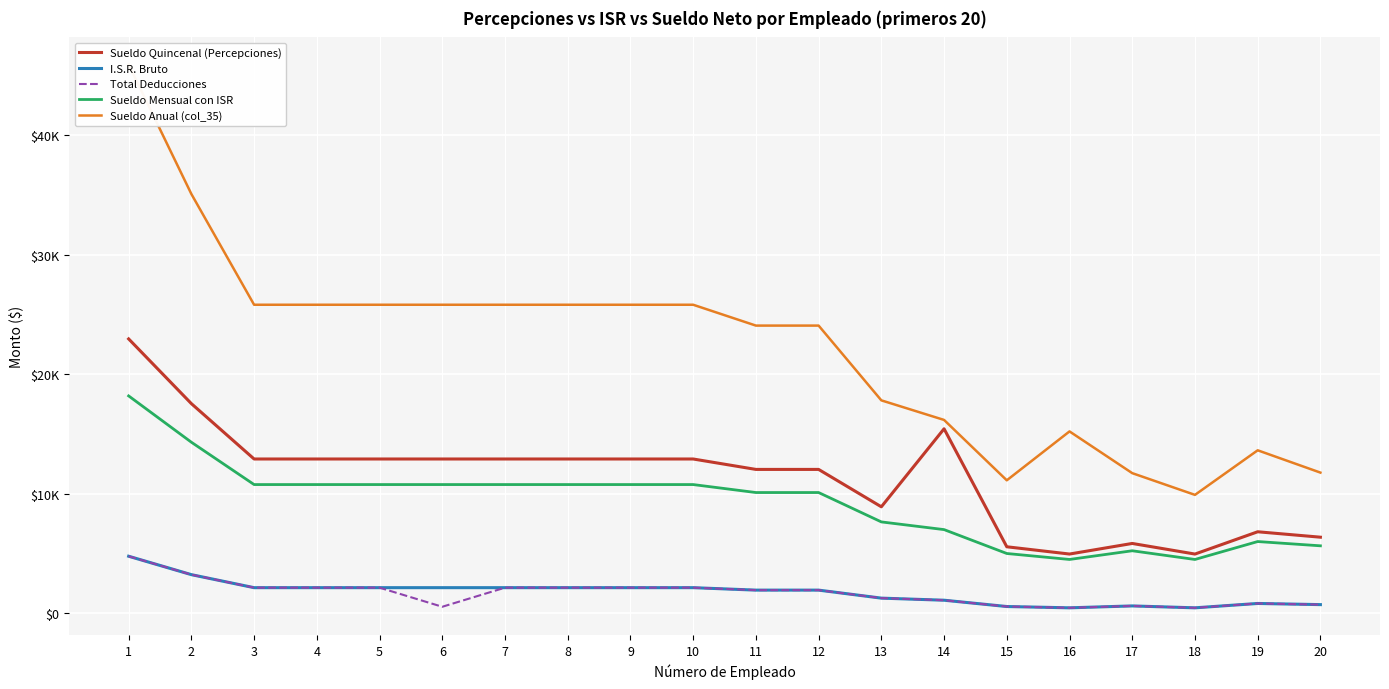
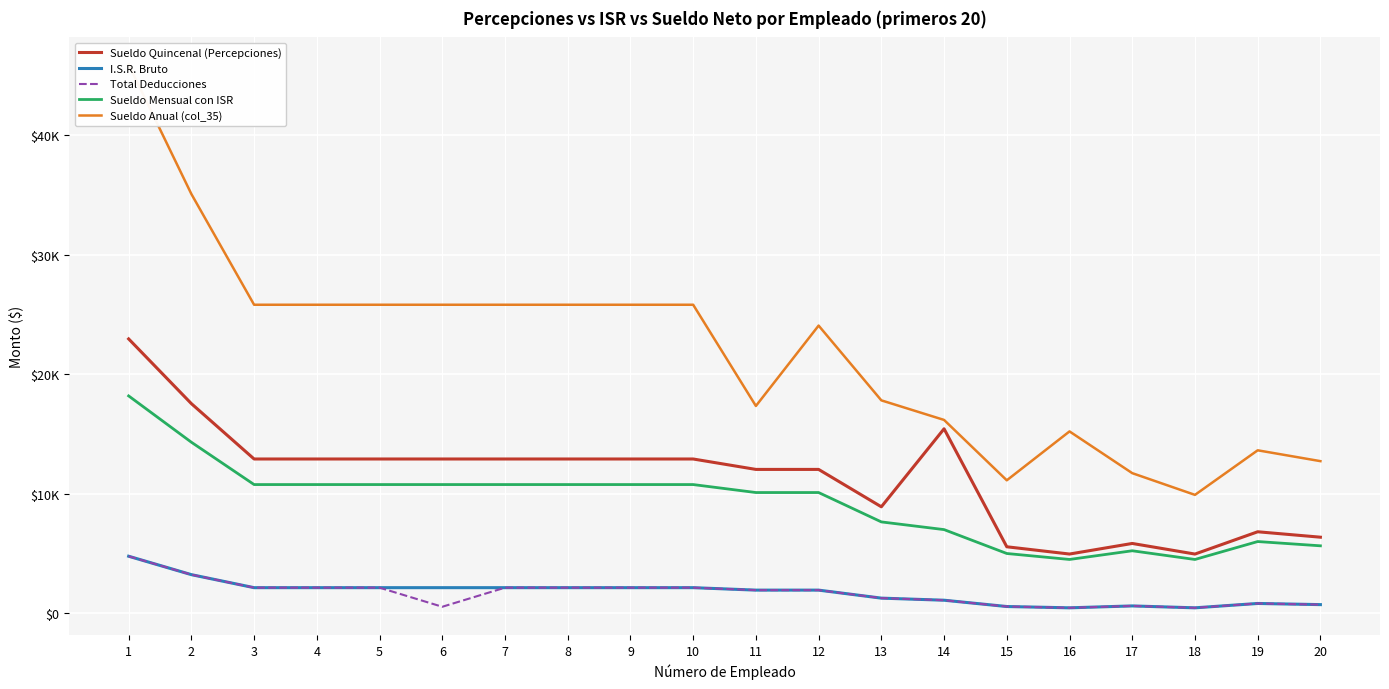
  {
    "Sueldo Quincenal (Percepciones)": {
      "1": "$23000",
      "2": "$17500",
      "3": "$12900",
      "4": "$12900",
      "5": "$12900",
      "6": "$12900",
      "7": "$12900",
      "8": "$12900",
      "9": "$12900",
      "10": "$12900",
      "11": "$12000",
      "12": "$12000",
      "13": "$8900",
      "14": "$15400",
      "15": "$5600",
      "16": "$5000",
      "17": "$5800",
      "18": "$5000",
      "19": "$6800",
      "20": "$6400"
    },
    "I.S.R. Bruto": {
      "6": "$2100"
    },
    "Total Deducciones": {
      "6": "$500"
    },
    "Sueldo Mensual con ISR": {
      "1": "$18200",
      "2": "$14300",
      "3": "$10800",
      "4": "$10800",
      "5": "$10800",
      "6": "$10800",
      "7": "$10800",
      "8": "$10800",
      "9": "$10800",
      "10": "$10800",
      "11": "$10100",
      "12": "$10100",
      "13": "$7600",
      "14": "$7000",
      "15": "$5000",
      "16": "$4500",
      "17": "$5200",
      "18": "$4500",
      "19": "$6000",
      "20": "$5600"
    },
    "Sueldo Anual (col_35)": {
      "2": "$35100",
      "3": "$25800",
      "4": "$25800",
      "5": "$25800",
      "6": "$25800",
      "7": "$25800",
      "8": "$25800",
      "9": "$25800",
      "10": "$25800",
-     "11": "$24100",
+     "11": "$17300",
      "12": "$24100",
      "13": "$17800",
      "14": "$16200",
      "15": "$11100",
      "16": "$15200",
      "17": "$11700",
      "18": "$9900",
      "19": "$13600",
-     "20": "$11800"
+     "20": "$12700"
    }
  }
